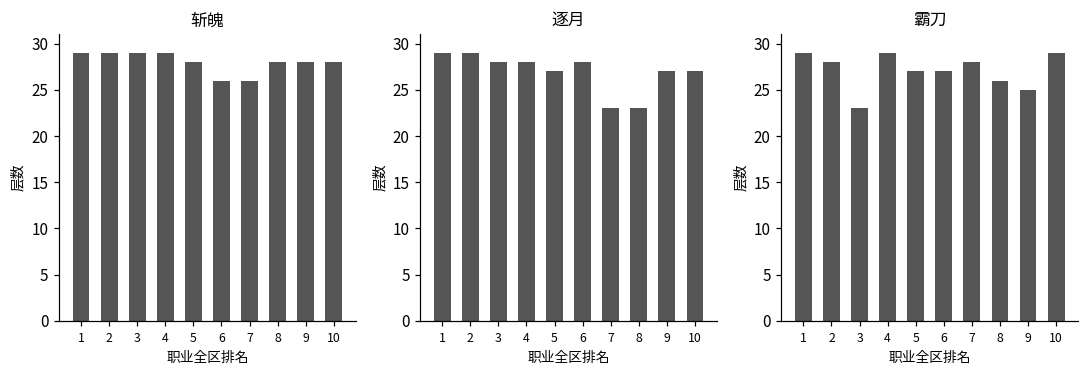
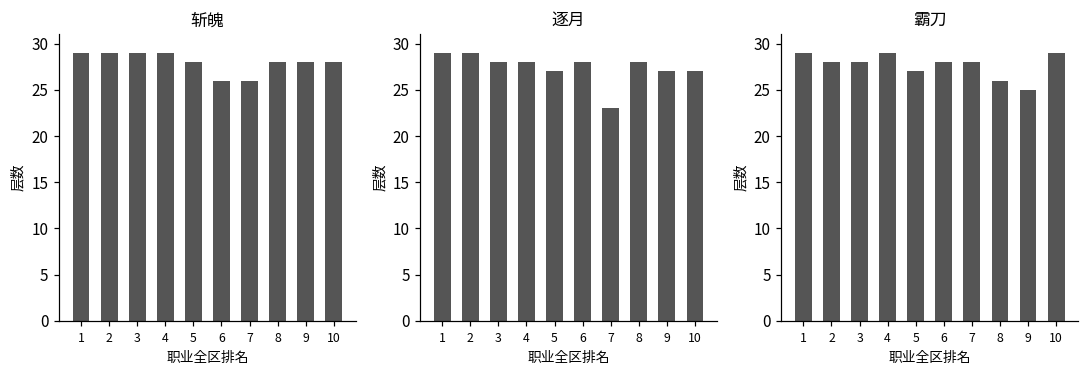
  {
    "斩魄": {
      "1": 29,
      "2": 29,
      "3": 29,
      "4": 29,
      "5": 28,
      "6": 26,
      "7": 26,
      "8": 28,
      "9": 28,
      "10": 28
    },
    "逐月": {
      "1": 29,
      "2": 29,
      "3": 28,
      "4": 28,
      "5": 27,
      "6": 28,
      "7": 23,
-     "8": 23,
+     "8": 28,
      "9": 27,
      "10": 27
    },
    "霸刀": {
      "1": 29,
      "2": 28,
-     "3": 23,
+     "3": 28,
      "4": 29,
      "5": 27,
-     "6": 27,
+     "6": 28,
      "7": 28,
      "8": 26,
      "9": 25,
      "10": 29
    }
  }
